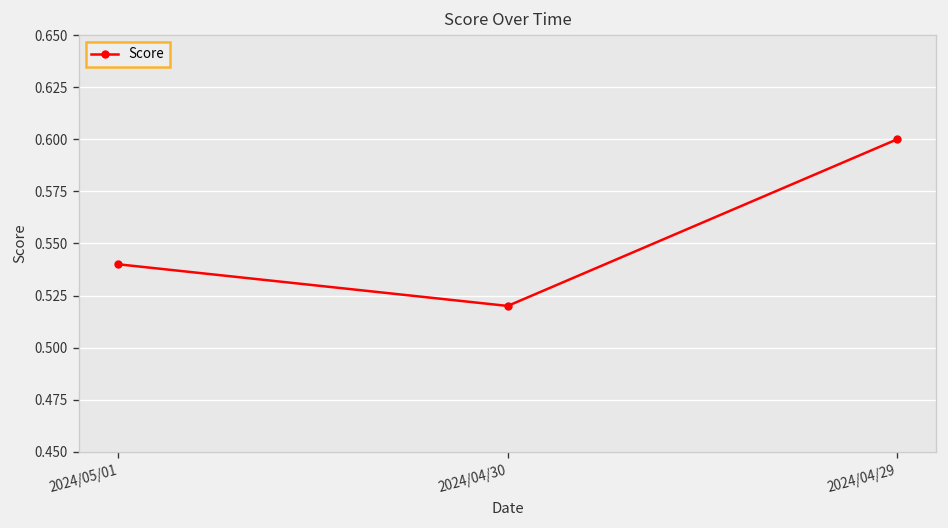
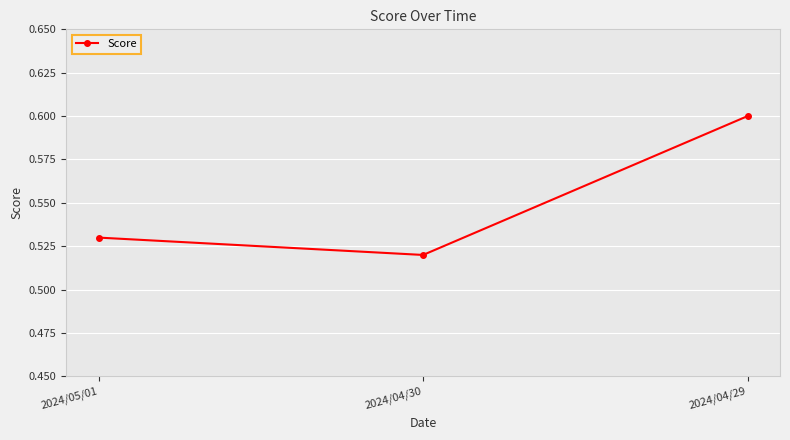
  {
-   "2024/05/01": 0.54,
+   "2024/05/01": 0.53,
    "2024/04/30": 0.52,
    "2024/04/29": 0.60
  }
